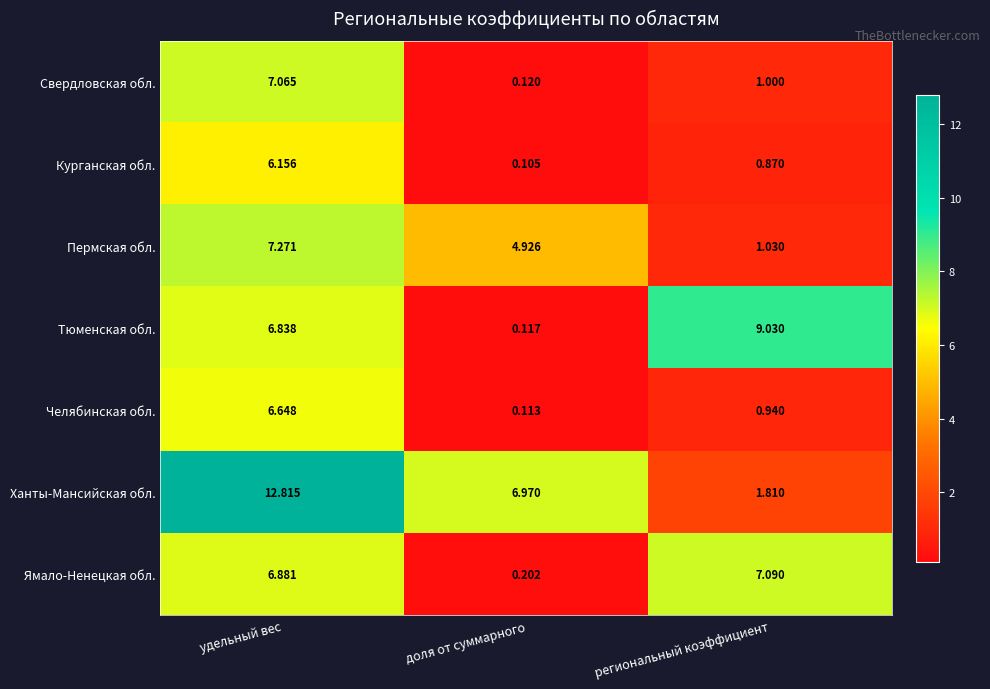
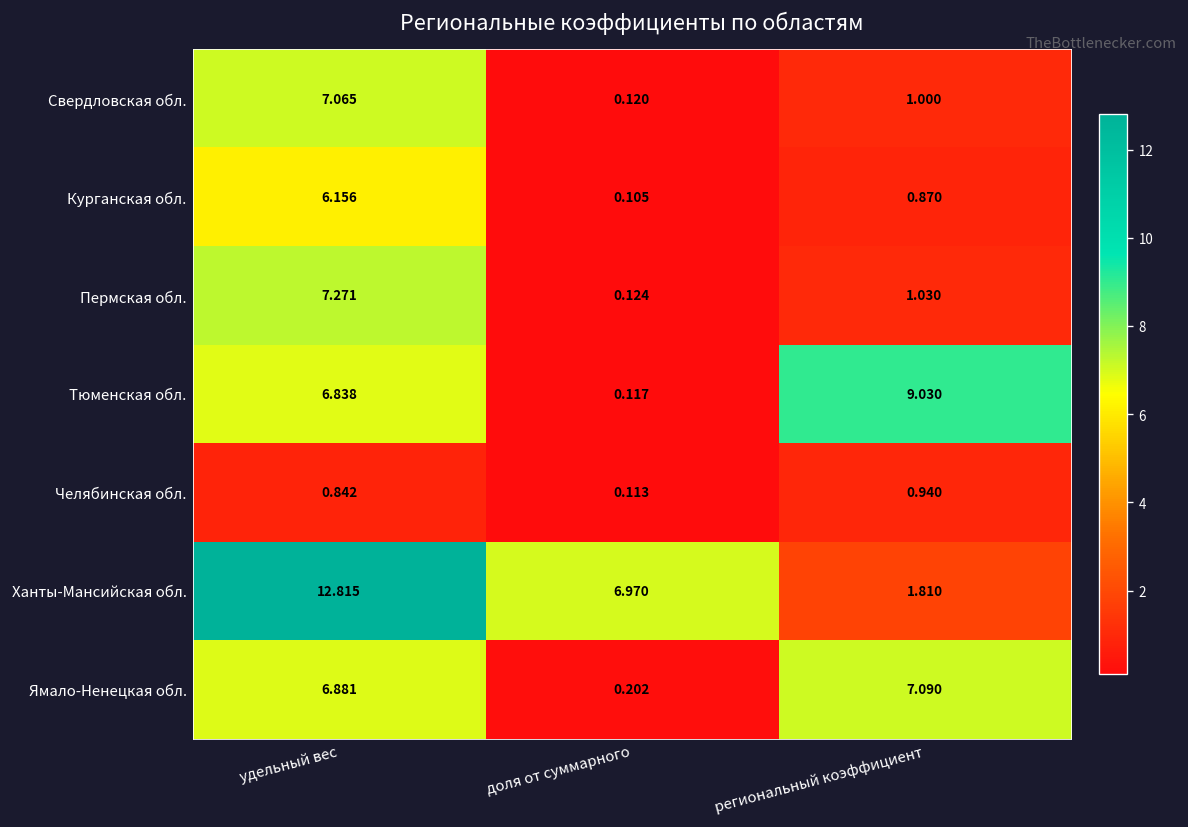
  {
    "Свердловская обл.": {
      "удельный вес": 7.065,
      "доля от суммарного": 0.120,
      "региональный коэффициент": 1.000
    },
    "Курганская обл.": {
      "удельный вес": 6.156,
      "доля от суммарного": 0.105,
      "региональный коэффициент": 0.870
    },
    "Пермская обл.": {
      "удельный вес": 7.271,
-     "доля от суммарного": 4.926,
+     "доля от суммарного": 0.124,
      "региональный коэффициент": 1.030
    },
    "Тюменская обл.": {
      "удельный вес": 6.838,
      "доля от суммарного": 0.117,
      "региональный коэффициент": 9.030
    },
    "Челябинская обл.": {
-     "удельный вес": 6.648,
+     "удельный вес": 0.842,
      "доля от суммарного": 0.113,
      "региональный коэффициент": 0.940
    },
    "Ханты-Мансийская обл.": {
      "удельный вес": 12.815,
      "доля от суммарного": 6.970,
      "региональный коэффициент": 1.810
    },
    "Ямало-Ненецкая обл.": {
      "удельный вес": 6.881,
      "доля от суммарного": 0.202,
      "региональный коэффициент": 7.090
    }
  }
